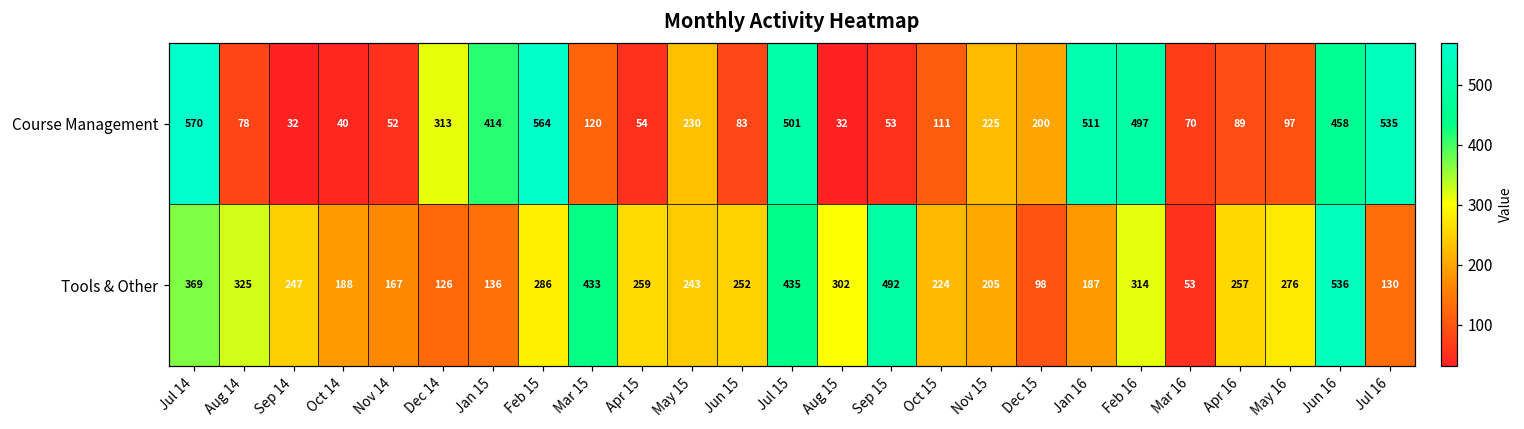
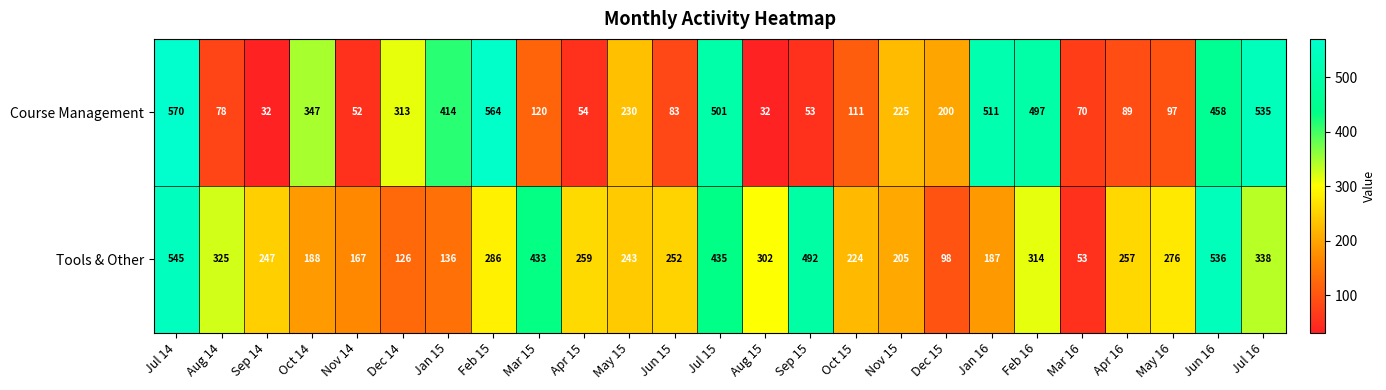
  {
    "Course Management": {
      "Jul 14": 570,
      "Aug 14": 78,
      "Sep 14": 32,
-     "Oct 14": 40,
+     "Oct 14": 347,
      "Nov 14": 52,
      "Dec 14": 313,
      "Jan 15": 414,
      "Feb 15": 564,
      "Mar 15": 120,
      "Apr 15": 54,
      "May 15": 230,
      "Jun 15": 83,
      "Jul 15": 501,
      "Aug 15": 32,
      "Sep 15": 53,
      "Oct 15": 111,
      "Nov 15": 225,
      "Dec 15": 200,
      "Jan 16": 511,
      "Feb 16": 497,
      "Mar 16": 70,
      "Apr 16": 89,
      "May 16": 97,
      "Jun 16": 458,
      "Jul 16": 535
    },
    "Tools & Other": {
-     "Jul 14": 369,
+     "Jul 14": 545,
      "Aug 14": 325,
      "Sep 14": 247,
      "Oct 14": 188,
      "Nov 14": 167,
      "Dec 14": 126,
      "Jan 15": 136,
      "Feb 15": 286,
      "Mar 15": 433,
      "Apr 15": 259,
      "May 15": 243,
      "Jun 15": 252,
      "Jul 15": 435,
      "Aug 15": 302,
      "Sep 15": 492,
      "Oct 15": 224,
      "Nov 15": 205,
      "Dec 15": 98,
      "Jan 16": 187,
      "Feb 16": 314,
      "Mar 16": 53,
      "Apr 16": 257,
      "May 16": 276,
      "Jun 16": 536,
-     "Jul 16": 130
+     "Jul 16": 338
    }
  }
